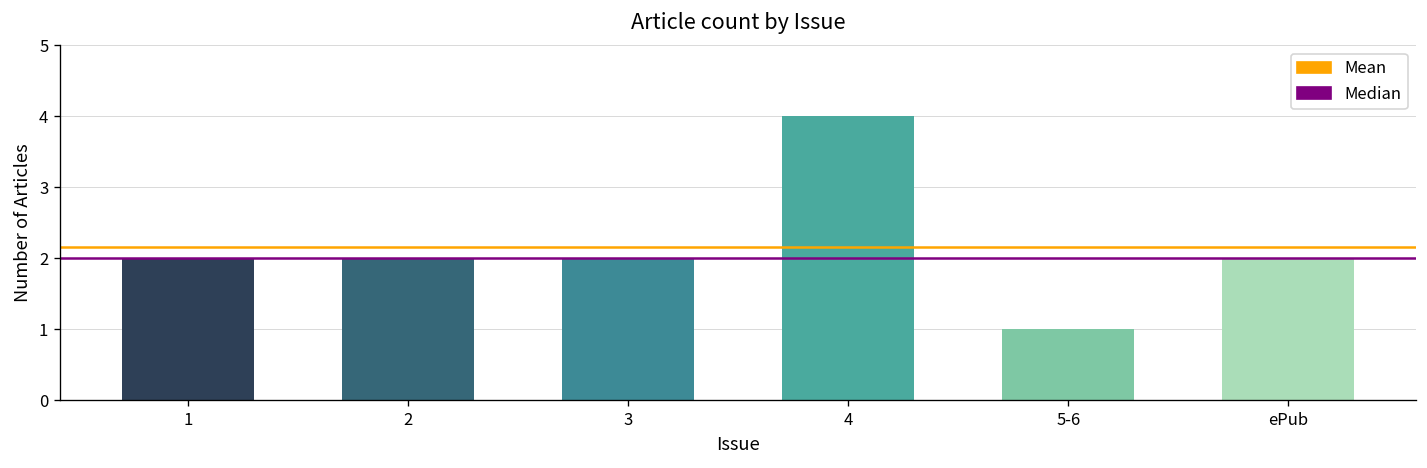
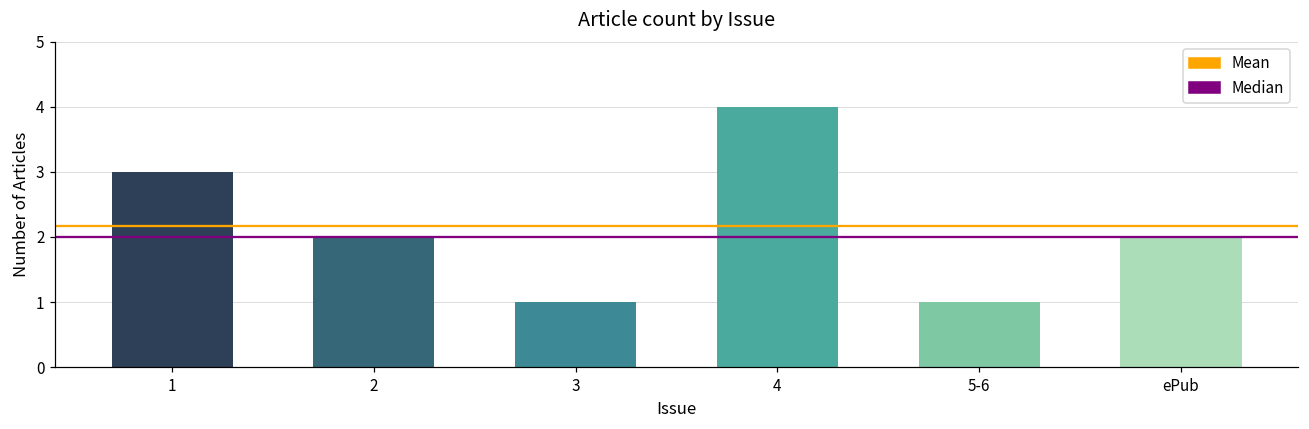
  {
-   "1": 2,
+   "1": 3,
    "2": 2,
-   "3": 2,
+   "3": 1,
    "4": 4,
    "5-6": 1,
    "ePub": 2
  }
